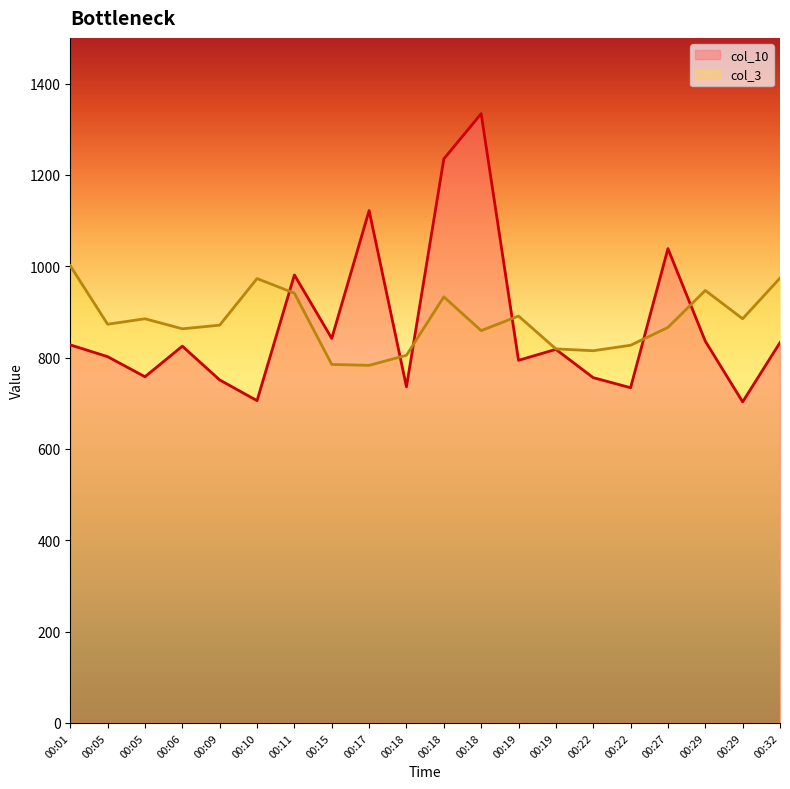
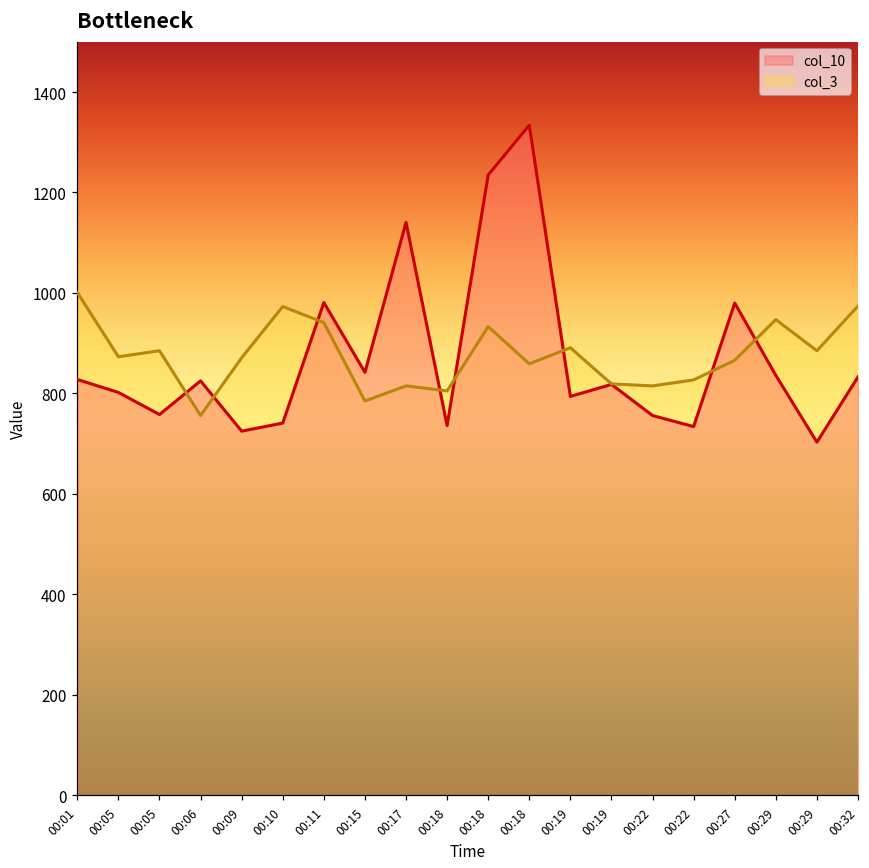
  {
    "col_10": {
      "00:01": 830,
      "00:06": 830,
-     "00:09": 750,
-     "00:10": 710,
+     "00:09": 720,
+     "00:10": 740,
      "00:11": 980,
      "00:15": 840,
-     "00:17": 1120,
-     "00:27": 1040,
+     "00:17": 1140,
+     "00:27": 980,
      "00:32": 830
    },
    "col_3": {
      "00:01": 1000,
-     "00:06": 860,
+     "00:06": 760,
      "00:09": 870,
      "00:10": 970,
      "00:11": 940,
      "00:15": 790,
-     "00:17": 780,
+     "00:17": 820,
      "00:27": 870,
      "00:32": 970
    }
  }
